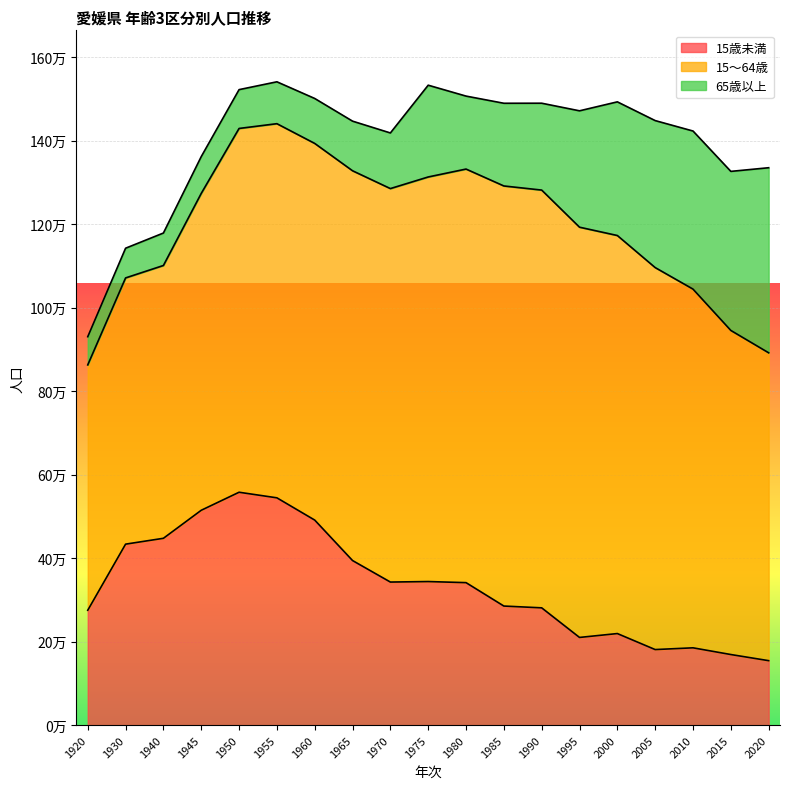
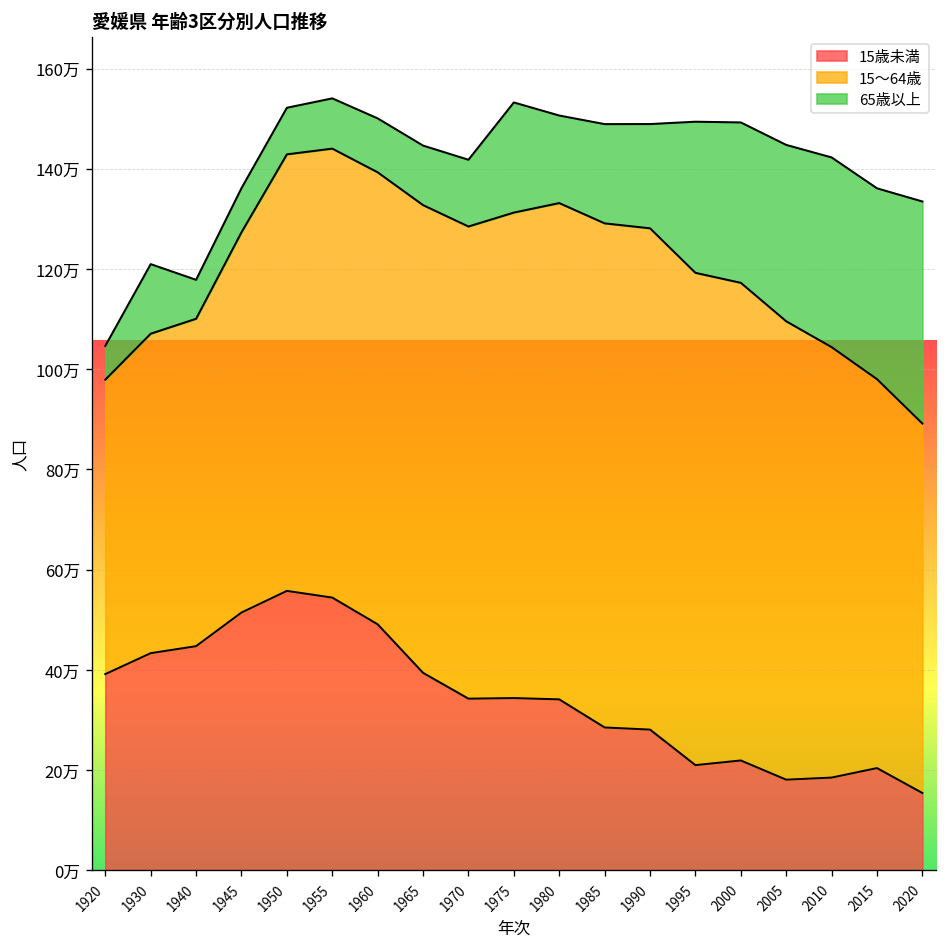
  {
    "15歳未満": {
-     "1920": "28万",
+     "1920": "39万",
      "1930": "43万",
      "1940": "45万",
      "1945": "51万",
      "1950": "56万",
      "1955": "54万",
      "1960": "49万",
      "1965": "39万",
      "1970": "34万",
      "1975": "34万",
      "1980": "34万",
      "1985": "29万",
      "1990": "28万",
      "1995": "21万",
      "2000": "22万",
      "2005": "18万",
      "2010": "19万",
-     "2015": "17万",
+     "2015": "20万",
      "2020": "15万"
    },
    "15～64歳": {
      "1920": "59万",
      "1930": "64万",
      "1940": "65万",
      "1945": "76万",
      "1950": "87万",
      "1955": "90万",
      "1960": "90万",
      "1965": "93万",
      "1970": "94万",
      "1975": "97万",
      "1980": "99万",
      "1985": "101万",
      "1990": "100万",
      "1995": "98万",
      "2000": "95万",
      "2005": "91万",
      "2010": "86万",
      "2015": "78万",
      "2020": "74万"
    },
    "65歳以上": {
      "1920": "7万",
-     "1930": "7万",
+     "1930": "14万",
      "1940": "8万",
      "1945": "9万",
      "1950": "9万",
      "1955": "10万",
      "1960": "11万",
      "1965": "12万",
      "1970": "13万",
      "1975": "22万",
      "1980": "17万",
      "1985": "20万",
      "1990": "21万",
-     "1995": "28万",
+     "1995": "30万",
      "2000": "32万",
      "2005": "35万",
      "2010": "38万",
      "2015": "38万",
      "2020": "44万"
    }
  }
